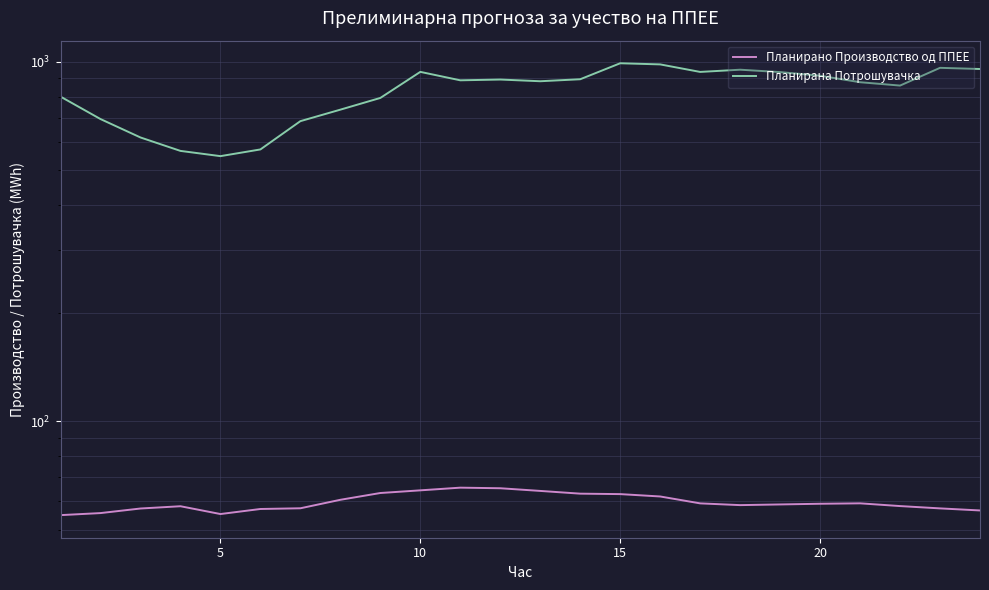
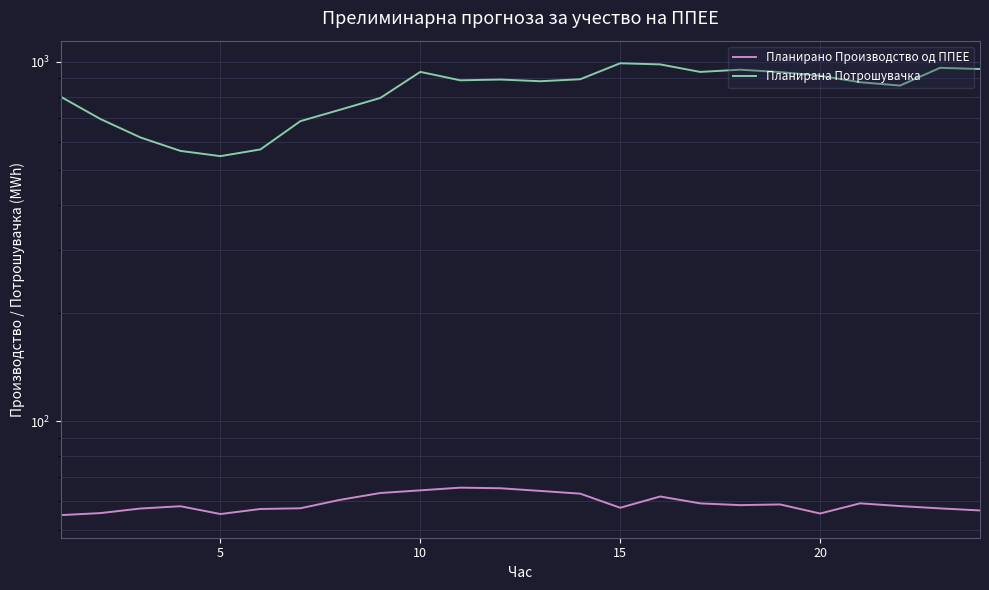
  {
    "Планирано Производство од ППЕЕ": {
      "5": 55,
      "10": 64,
-     "15": 63,
-     "20": 59
+     "15": 57,
+     "20": 55
    },
    "Планирана Потрошувачка": {
      "5": 550,
      "10": 940,
      "15": 990
    }
  }
